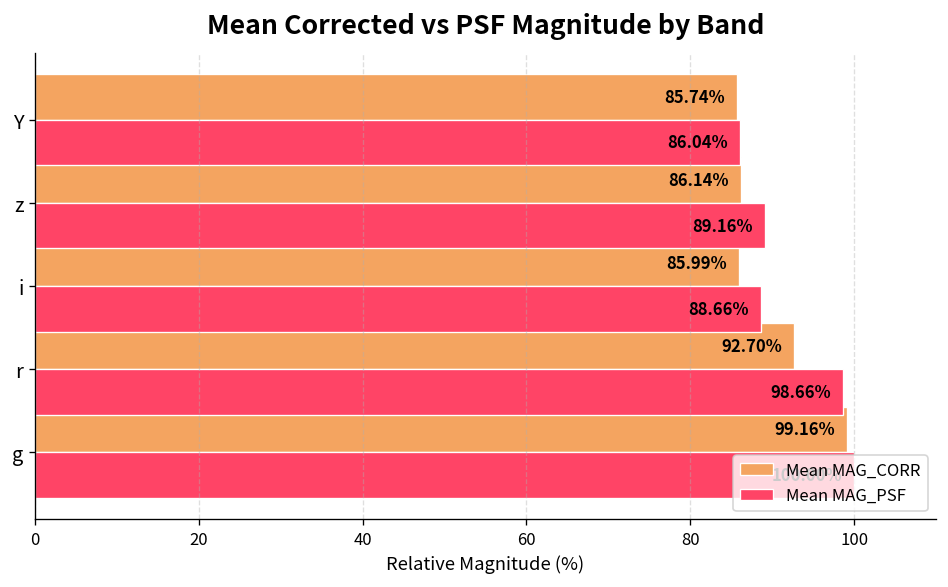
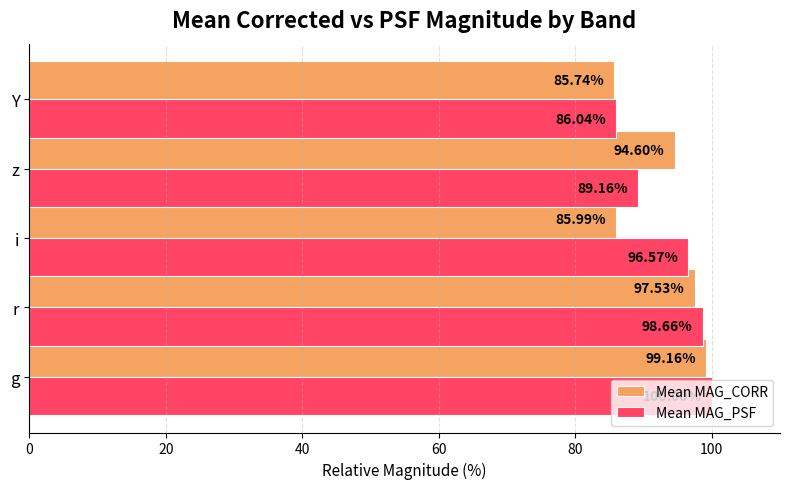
  {
    "Mean MAG_CORR": {
      "Y": "85.74%",
-     "z": "86.14%",
+     "z": "94.60%",
      "i": "85.99%",
-     "r": "92.70%",
+     "r": "97.53%",
      "g": "99.16%"
    },
    "Mean MAG_PSF": {
      "Y": "86.04%",
      "z": "89.16%",
-     "i": "88.66%",
+     "i": "96.57%",
      "r": "98.66%"
    }
  }
